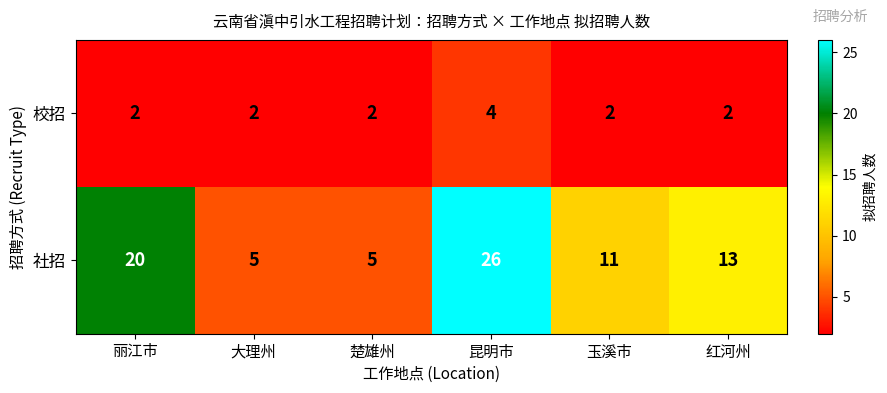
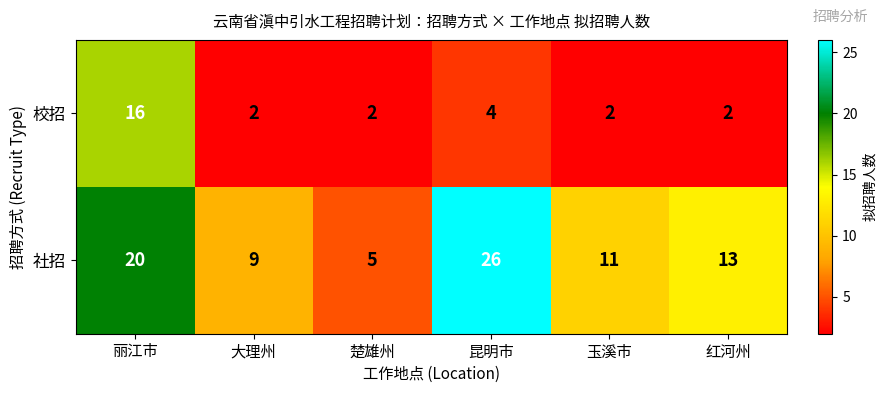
  {
    "校招": {
-     "丽江市": 2,
+     "丽江市": 16,
      "大理州": 2,
      "楚雄州": 2,
      "昆明市": 4,
      "玉溪市": 2,
      "红河州": 2
    },
    "社招": {
      "丽江市": 20,
-     "大理州": 5,
+     "大理州": 9,
      "楚雄州": 5,
      "昆明市": 26,
      "玉溪市": 11,
      "红河州": 13
    }
  }
